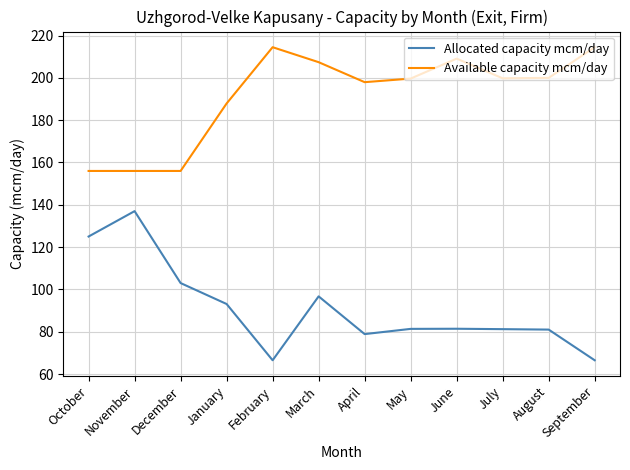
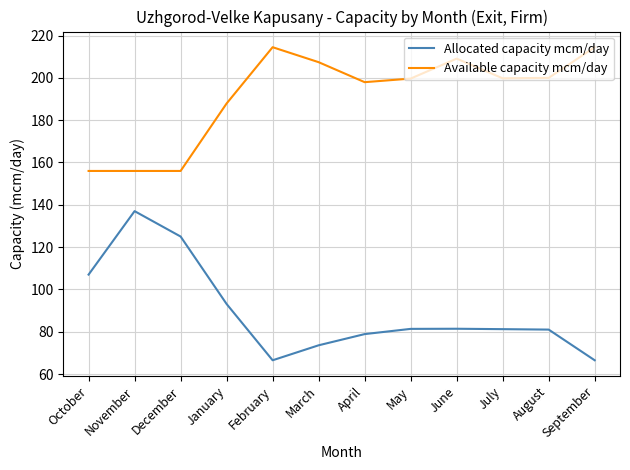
  {
    "Allocated capacity mcm/day": {
-     "October": 125,
+     "October": 107,
      "November": 137,
-     "December": 103,
+     "December": 125,
      "January": 93,
      "February": 67,
-     "March": 97,
+     "March": 74,
      "April": 79,
      "May": 81,
      "June": 81,
      "July": 81,
      "August": 81,
      "September": 67
    },
    "Available capacity mcm/day": {
      "October": 156,
      "November": 156,
      "December": 156,
      "January": 188,
      "February": 215,
      "March": 207,
      "April": 198
    }
  }
